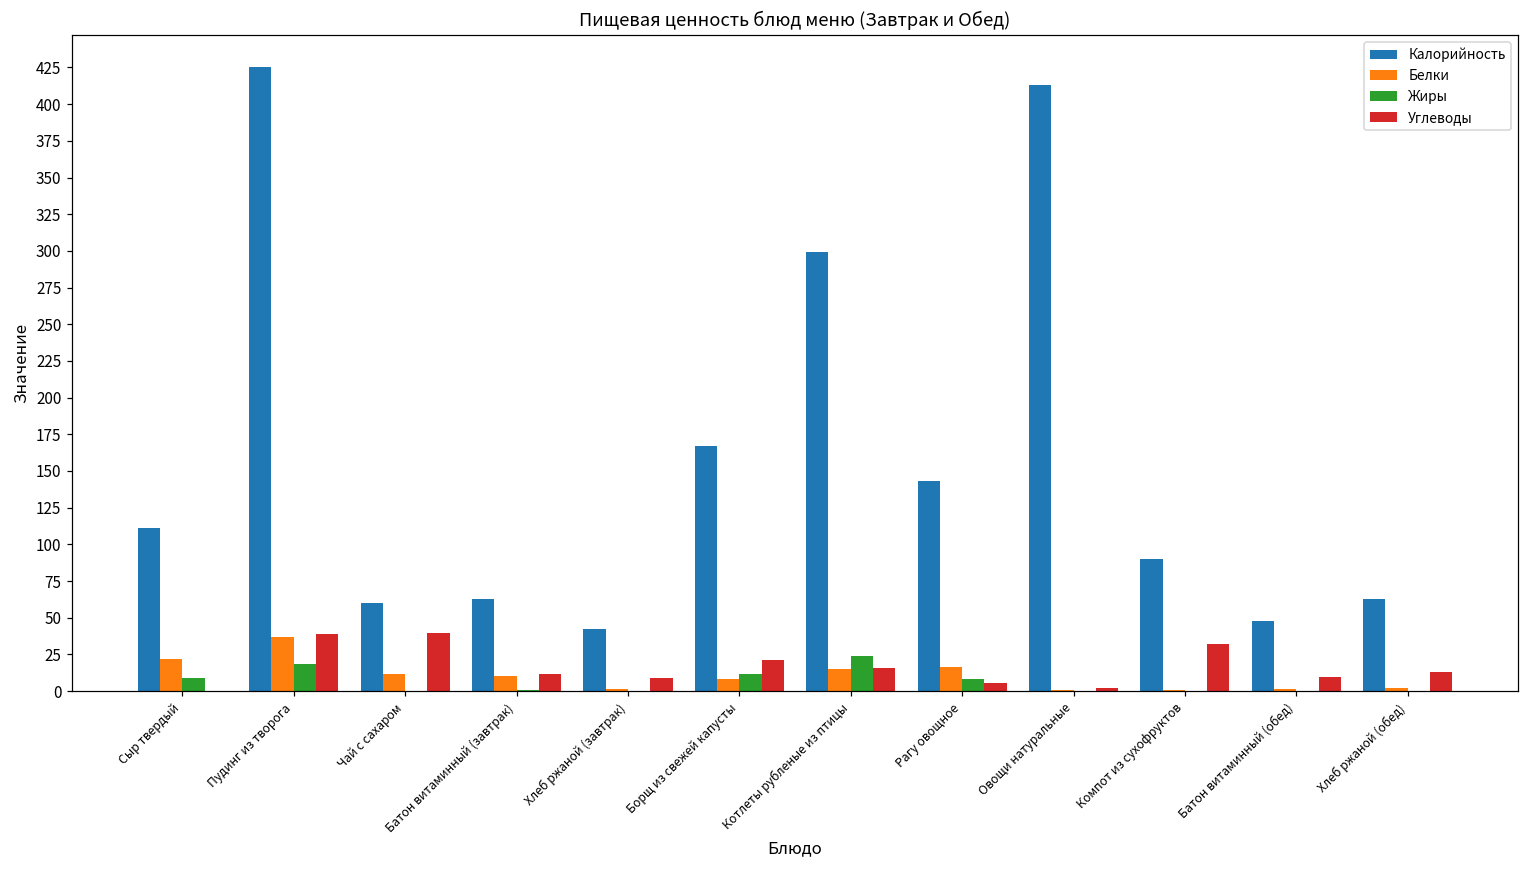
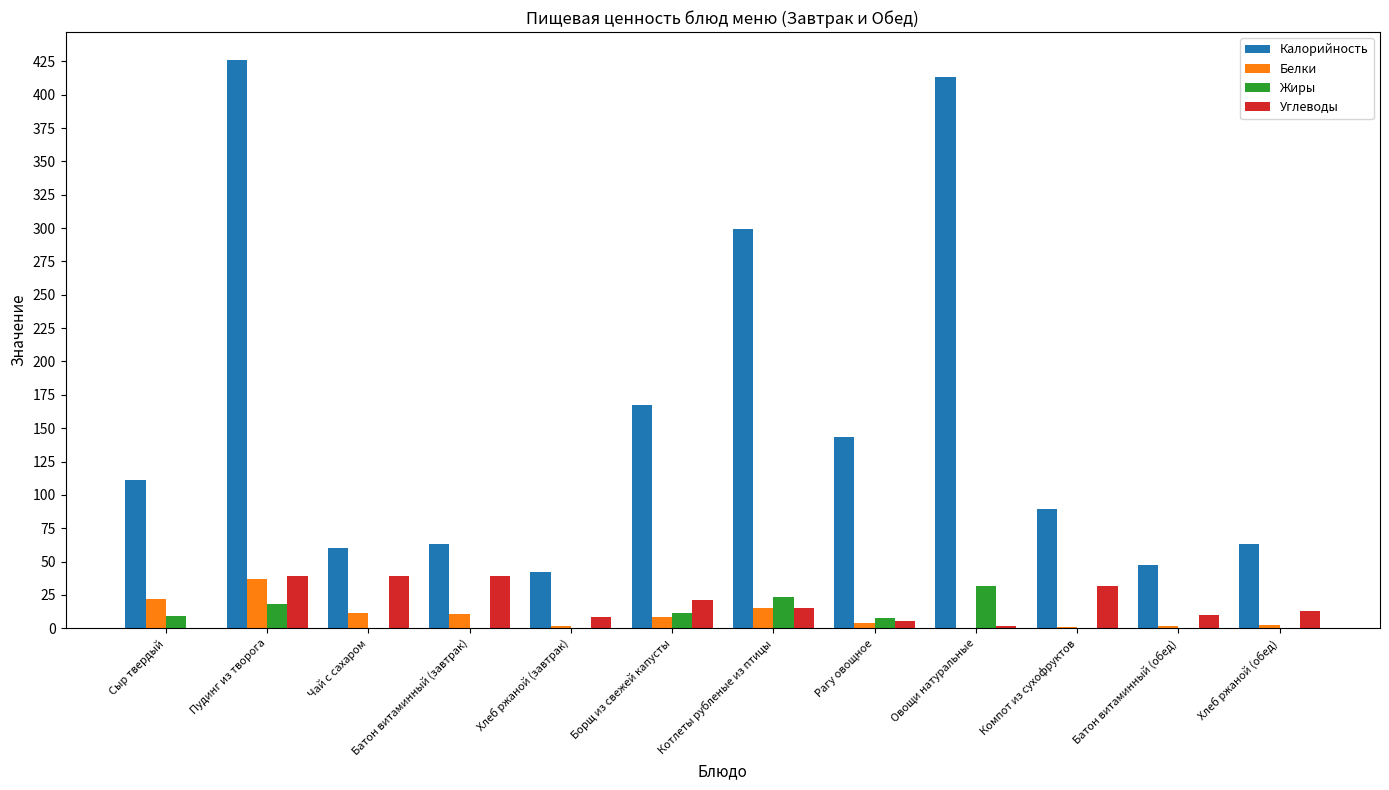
  {
    "Калорийность": {
      "Сыр твердый": 111,
      "Пудинг из творога": 426,
      "Чай с сахаром": 60,
      "Батон витаминный (завтрак)": 63,
      "Хлеб ржаной (завтрак)": 42,
      "Борщ из свежей капусты": 167,
      "Котлеты рубленые из птицы": 300,
      "Рагу овощное": 143,
      "Овощи натуральные": 413,
      "Компот из сухофруктов": 90,
      "Батон витаминный (обед)": 48,
      "Хлеб ржаной (обед)": 63
    },
    "Белки": {
      "Сыр твердый": 22,
      "Пудинг из творога": 37,
      "Чай с сахаром": 11,
      "Батон витаминный (завтрак)": 10,
      "Борщ из свежей капусты": 8,
      "Котлеты рубленые из птицы": 15,
-     "Рагу овощное": 16,
+     "Рагу овощное": 4,
      "Хлеб ржаной (обед)": 2
    },
    "Жиры": {
      "Сыр твердый": 9,
      "Пудинг из творога": 18,
      "Борщ из свежей капусты": 11,
      "Котлеты рубленые из птицы": 24,
      "Рагу овощное": 8,
-     "Овощи натуральные": 0
+     "Овощи натуральные": 31
    },
    "Углеводы": {
      "Сыр твердый": 0,
      "Пудинг из творога": 39,
      "Чай с сахаром": 39,
-     "Батон витаминный (завтрак)": 11,
+     "Батон витаминный (завтрак)": 39,
      "Хлеб ржаной (завтрак)": 9,
      "Борщ из свежей капусты": 21,
      "Котлеты рубленые из птицы": 16,
      "Рагу овощное": 6,
      "Компот из сухофруктов": 32,
      "Батон витаминный (обед)": 10,
      "Хлеб ржаной (обед)": 13
    }
  }
